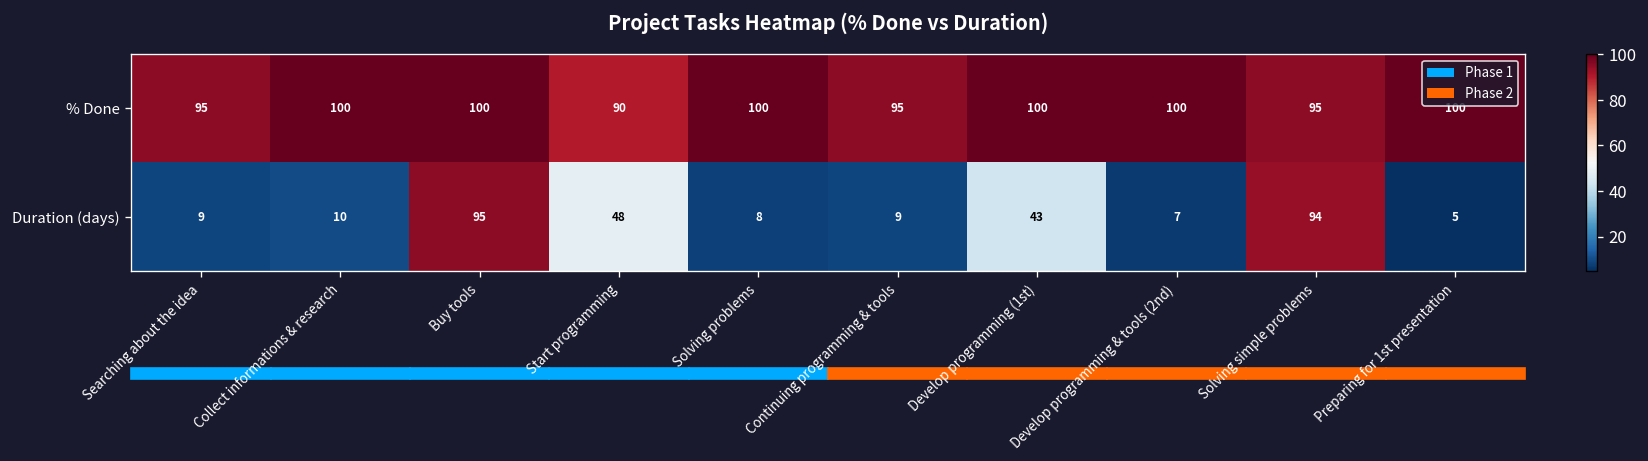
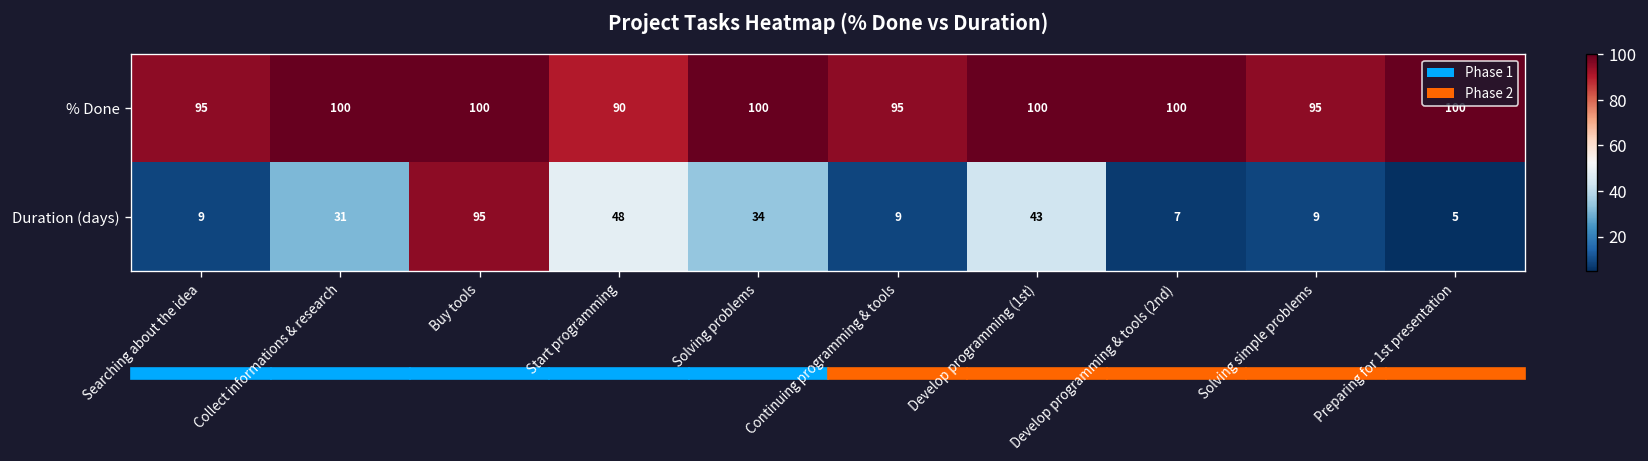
  {
    "% Done": {
      "Searching about the idea": 95,
      "Collect informations & research": 100,
      "Buy tools": 100,
      "Start programming": 90,
      "Solving problems": 100,
      "Continuing programming & tools": 95,
      "Develop programming (1st)": 100,
      "Develop programming & tools (2nd)": 100,
      "Solving simple problems": 95,
      "Preparing for 1st presentation": 100
    },
    "Duration (days)": {
      "Searching about the idea": 9,
-     "Collect informations & research": 10,
+     "Collect informations & research": 31,
      "Buy tools": 95,
      "Start programming": 48,
-     "Solving problems": 8,
+     "Solving problems": 34,
      "Continuing programming & tools": 9,
      "Develop programming (1st)": 43,
      "Develop programming & tools (2nd)": 7,
-     "Solving simple problems": 94,
+     "Solving simple problems": 9,
      "Preparing for 1st presentation": 5
    }
  }
